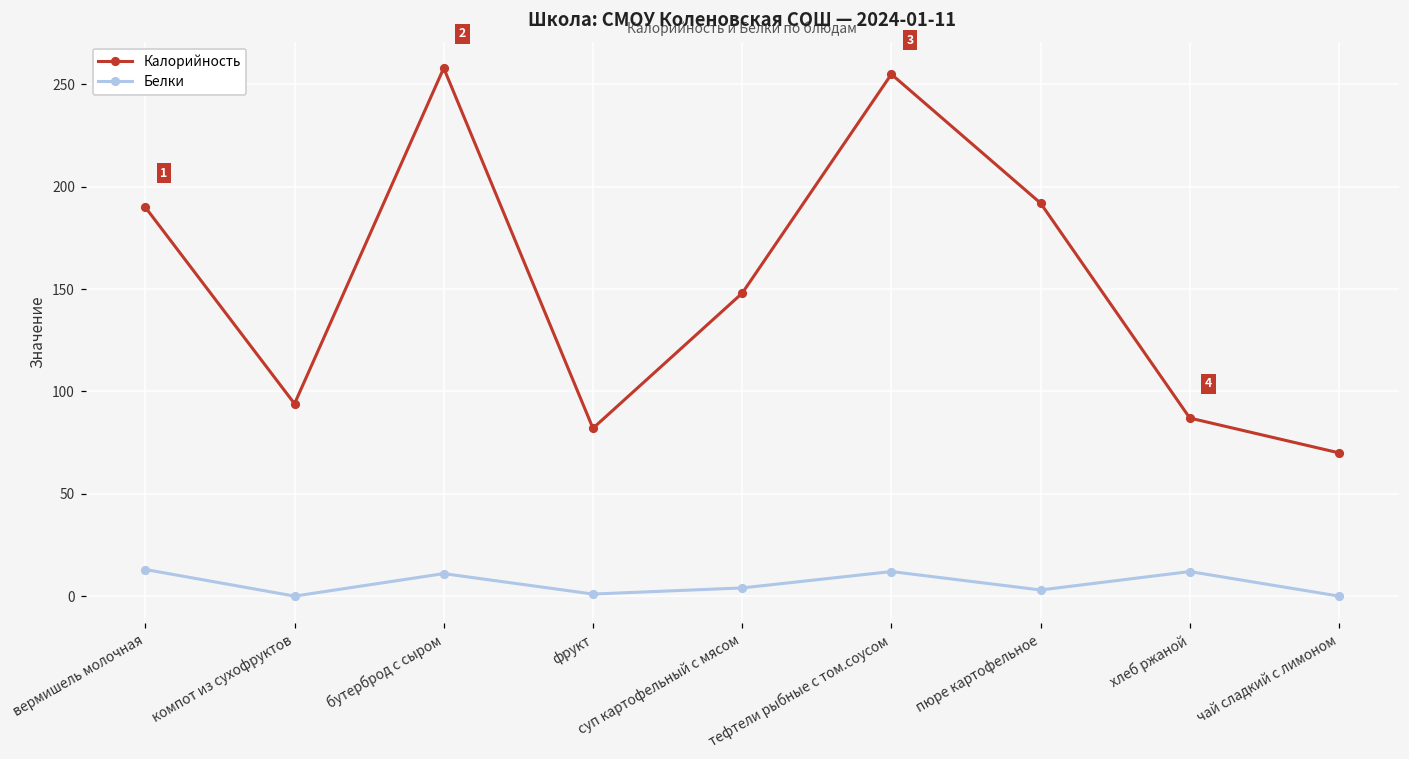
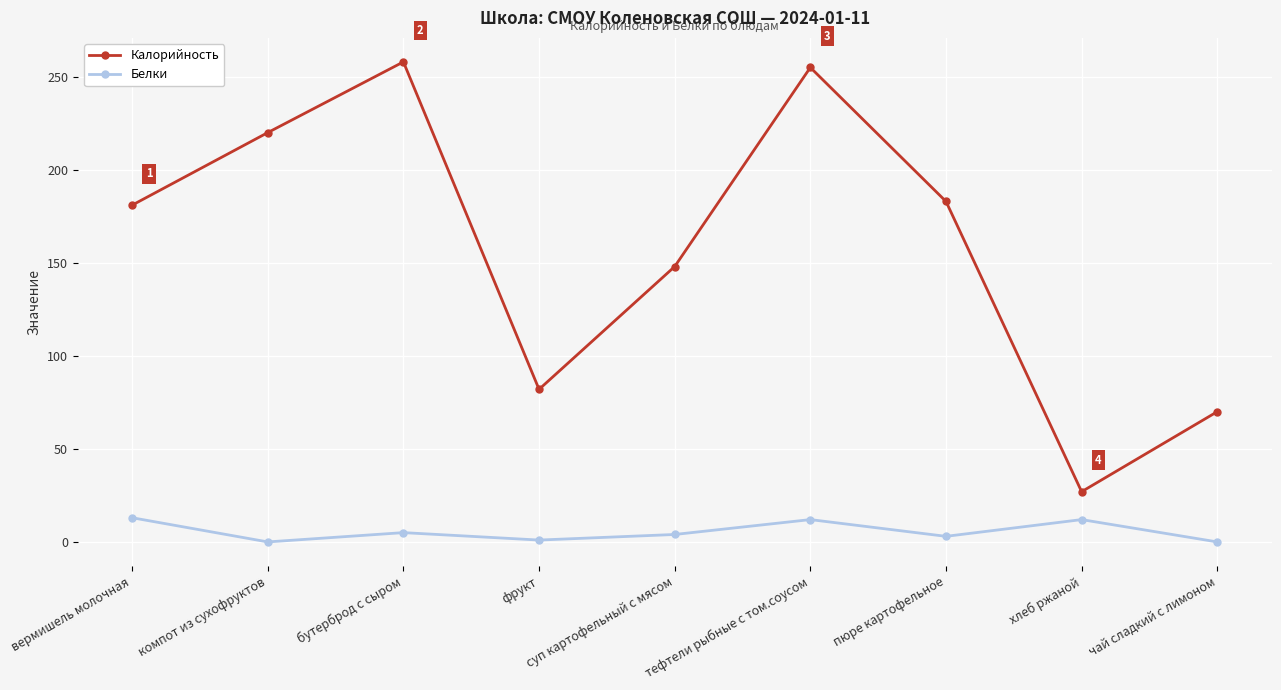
  {
    "Калорийность": {
-     "вермишель молочная": 190,
-     "компот из сухофруктов": 94,
+     "вермишель молочная": 181,
+     "компот из сухофруктов": 220,
      "бутерброд с сыром": 258,
      "фрукт": 82,
      "суп картофельный с мясом": 148,
      "тефтели рыбные с том.соусом": 255,
-     "пюре картофельное": 192,
-     "хлеб ржаной": 87,
+     "пюре картофельное": 183,
+     "хлеб ржаной": 27,
      "чай сладкий с лимоном": 70
    },
    "Белки": {
      "вермишель молочная": 13,
      "компот из сухофруктов": 0,
-     "бутерброд с сыром": 11,
+     "бутерброд с сыром": 5,
      "фрукт": 1,
      "суп картофельный с мясом": 4,
      "тефтели рыбные с том.соусом": 12,
      "пюре картофельное": 3,
      "хлеб ржаной": 12,
      "чай сладкий с лимоном": 0
    }
  }
